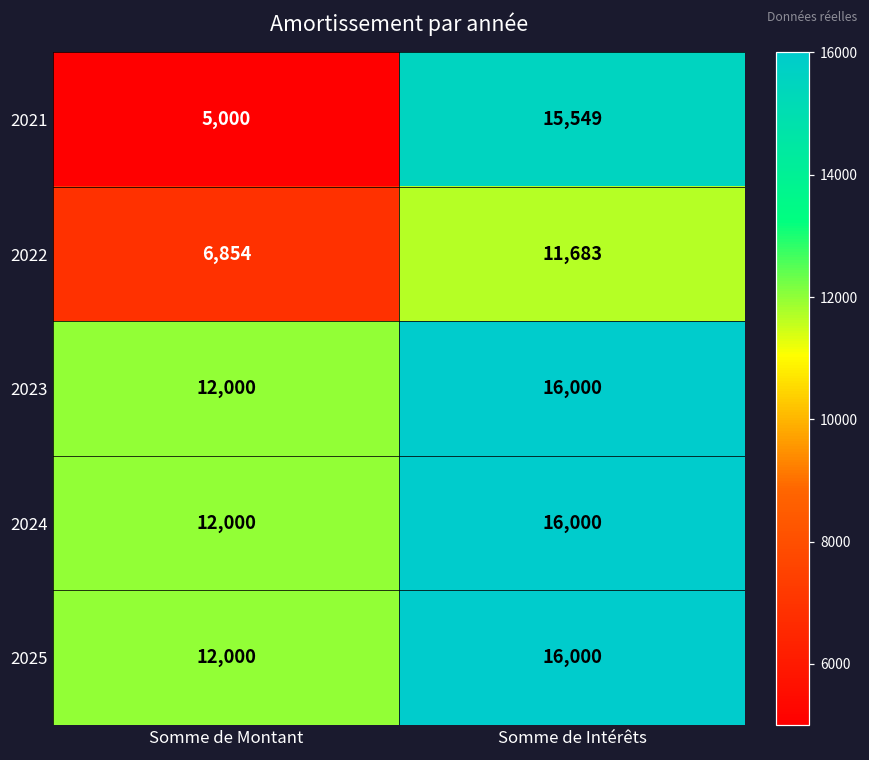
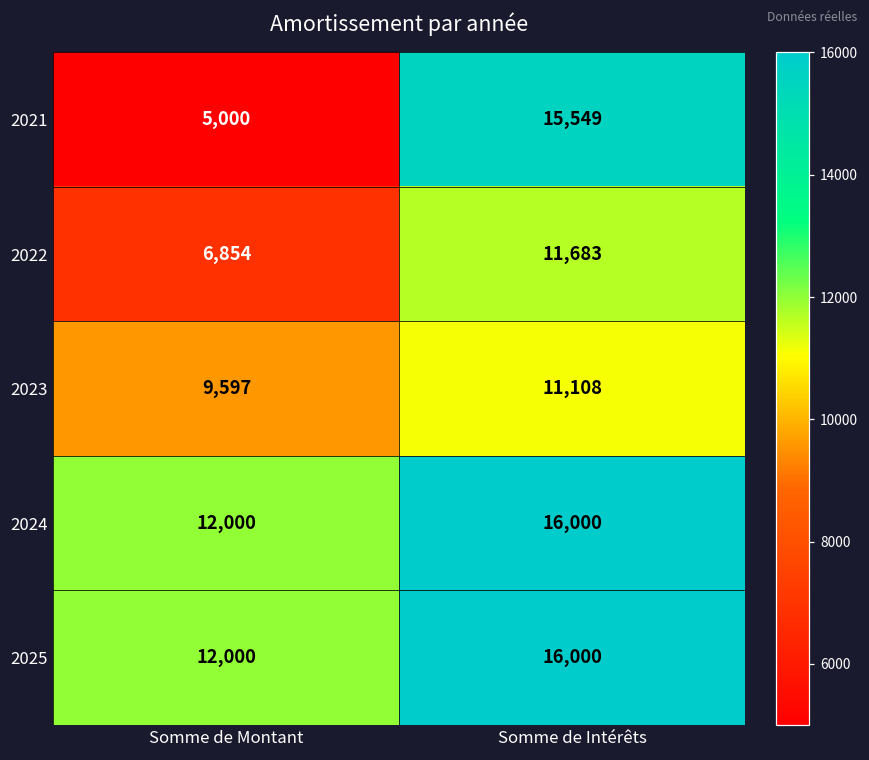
  {
    "2021": {
      "Somme de Montant": "5,000",
      "Somme de Intérêts": "15,549"
    },
    "2022": {
      "Somme de Montant": "6,854",
      "Somme de Intérêts": "11,683"
    },
    "2023": {
-     "Somme de Montant": "12,000",
-     "Somme de Intérêts": "16,000"
+     "Somme de Montant": "9,597",
+     "Somme de Intérêts": "11,108"
    },
    "2024": {
      "Somme de Montant": "12,000",
      "Somme de Intérêts": "16,000"
    },
    "2025": {
      "Somme de Montant": "12,000",
      "Somme de Intérêts": "16,000"
    }
  }
